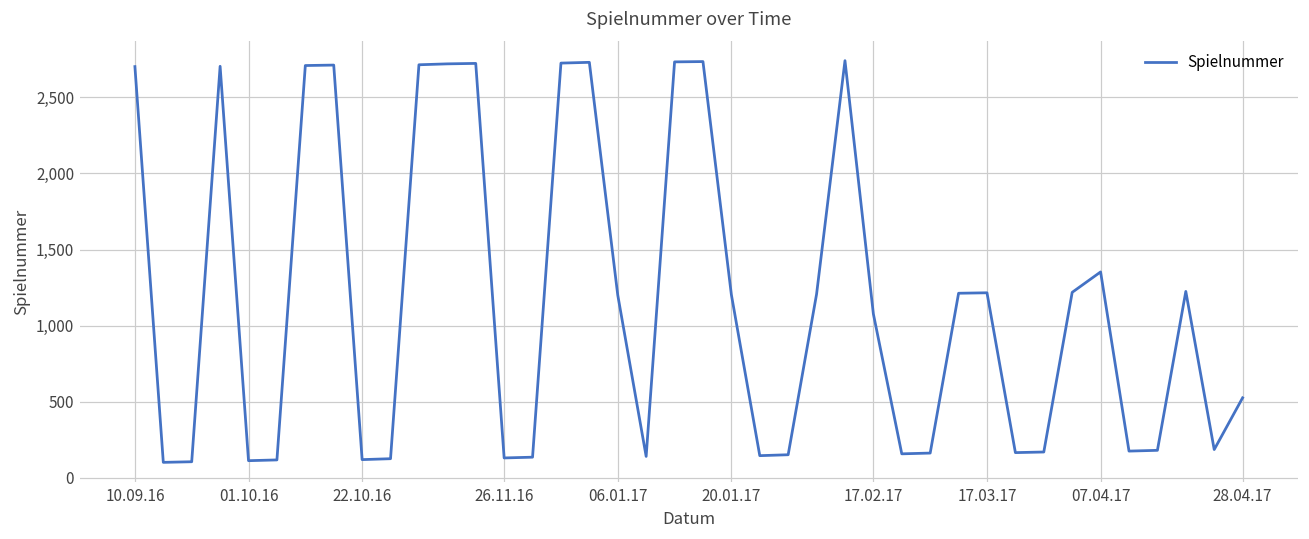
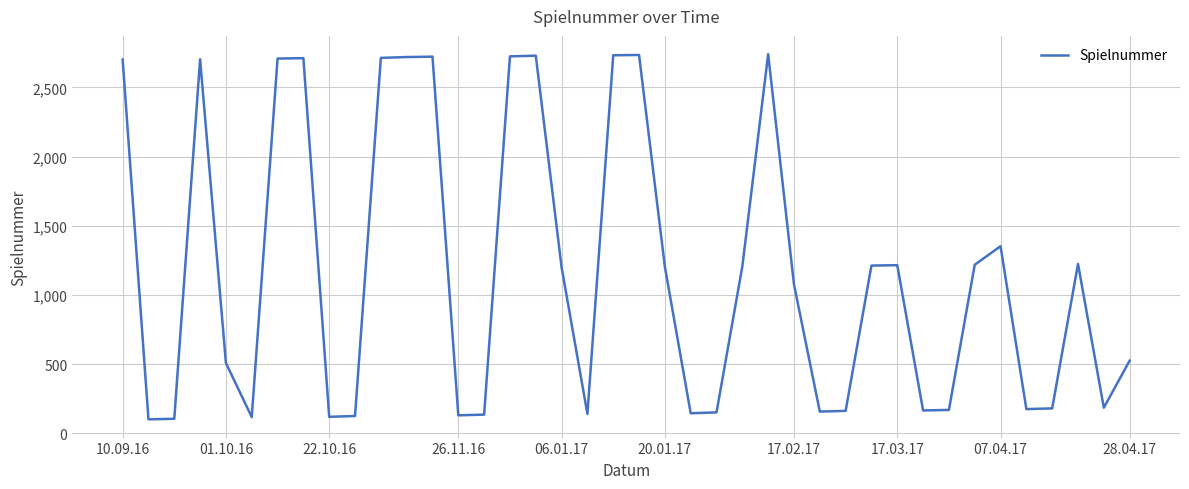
  {
    "10.09.16": "2,700",
-   "01.10.16": "110",
+   "01.10.16": "510",
    "22.10.16": "120",
    "26.11.16": "130",
    "06.01.17": "1,200",
    "20.01.17": "1,200",
    "17.02.17": "1,080",
    "17.03.17": "1,220",
    "07.04.17": "1,350",
    "28.04.17": "530"
  }
